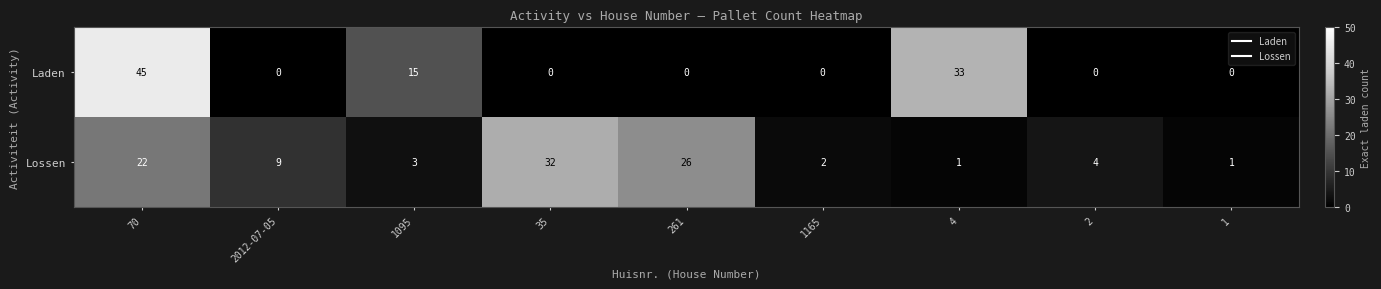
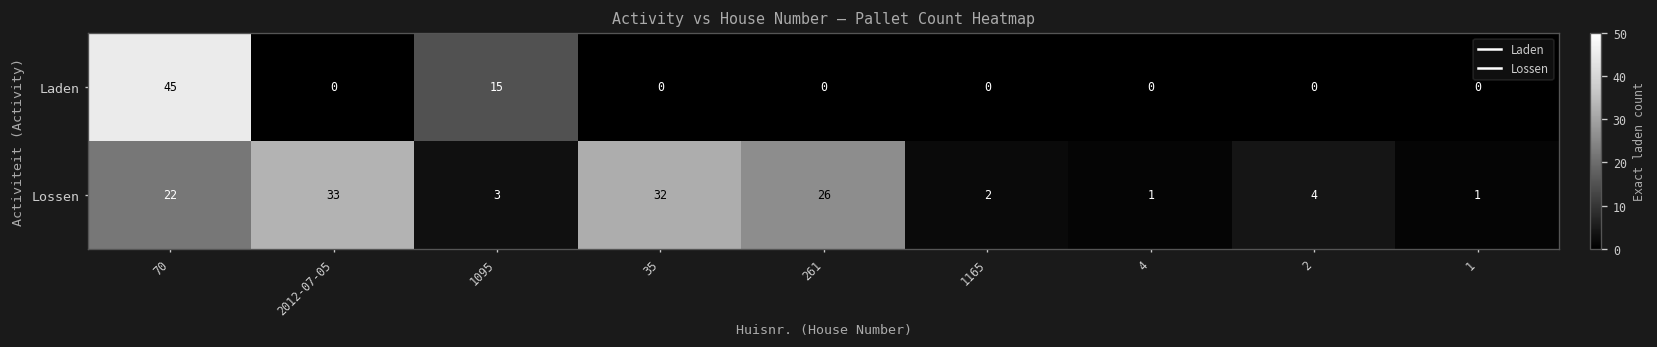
  {
    "Laden": {
      "70": 45,
      "2012-07-05": 0,
      "1095": 15,
      "35": 0,
      "261": 0,
      "1165": 0,
-     "4": 33,
+     "4": 0,
      "2": 0,
      "1": 0
    },
    "Lossen": {
      "70": 22,
-     "2012-07-05": 9,
+     "2012-07-05": 33,
      "1095": 3,
      "35": 32,
      "261": 26,
      "1165": 2,
      "4": 1,
      "2": 4,
      "1": 1
    }
  }
